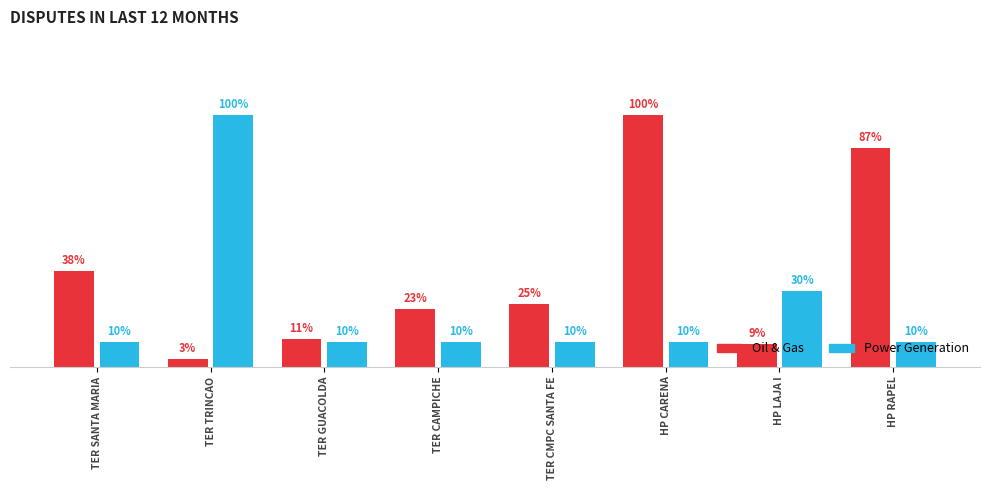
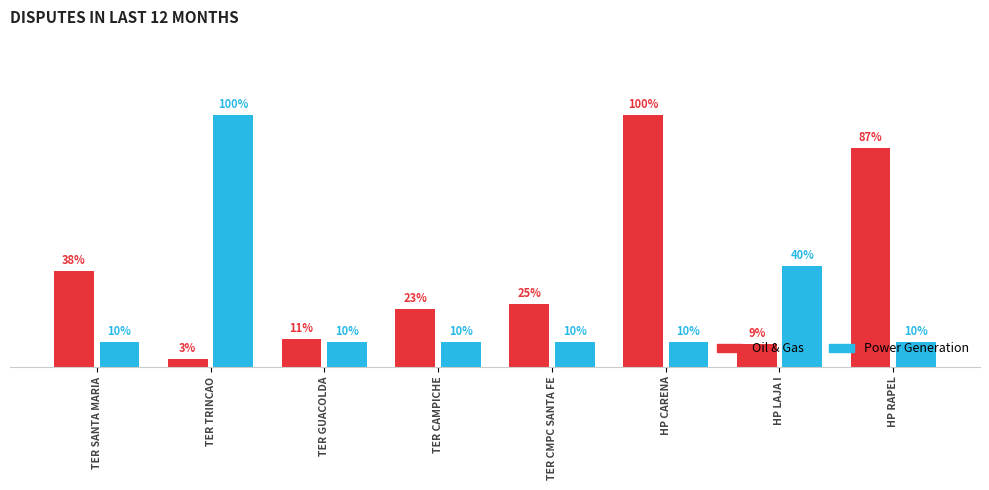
  {
    "Oil & Gas": {
      "TER SANTA MARIA": "38%",
      "TER TRINCAO": "3%",
      "TER GUACOLDA": "11%",
      "TER CAMPICHE": "23%",
      "TER CMPC SANTA FE": "25%",
      "HP CARENA": "100%",
      "HP LAJA I": "9%",
      "HP RAPEL": "87%"
    },
    "Power Generation": {
      "TER SANTA MARIA": "10%",
      "TER TRINCAO": "100%",
      "TER GUACOLDA": "10%",
      "TER CAMPICHE": "10%",
      "TER CMPC SANTA FE": "10%",
      "HP CARENA": "10%",
-     "HP LAJA I": "30%",
+     "HP LAJA I": "40%",
      "HP RAPEL": "10%"
    }
  }
